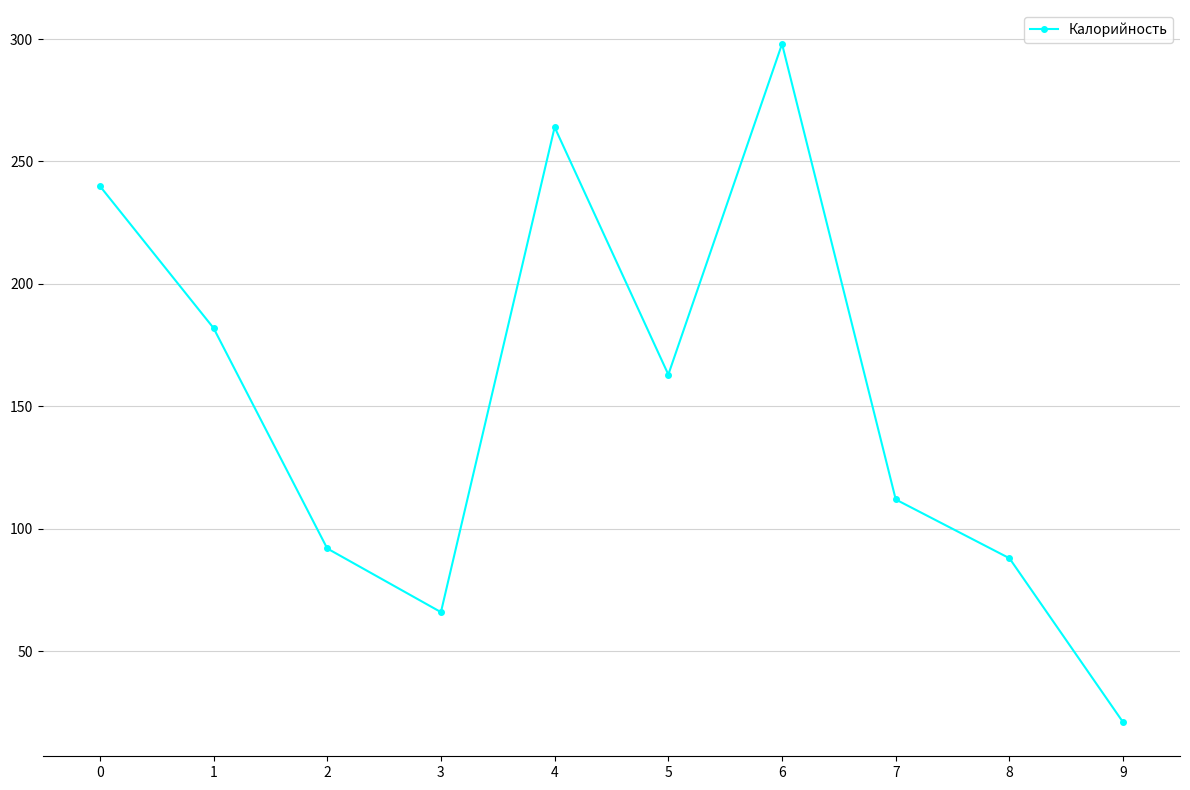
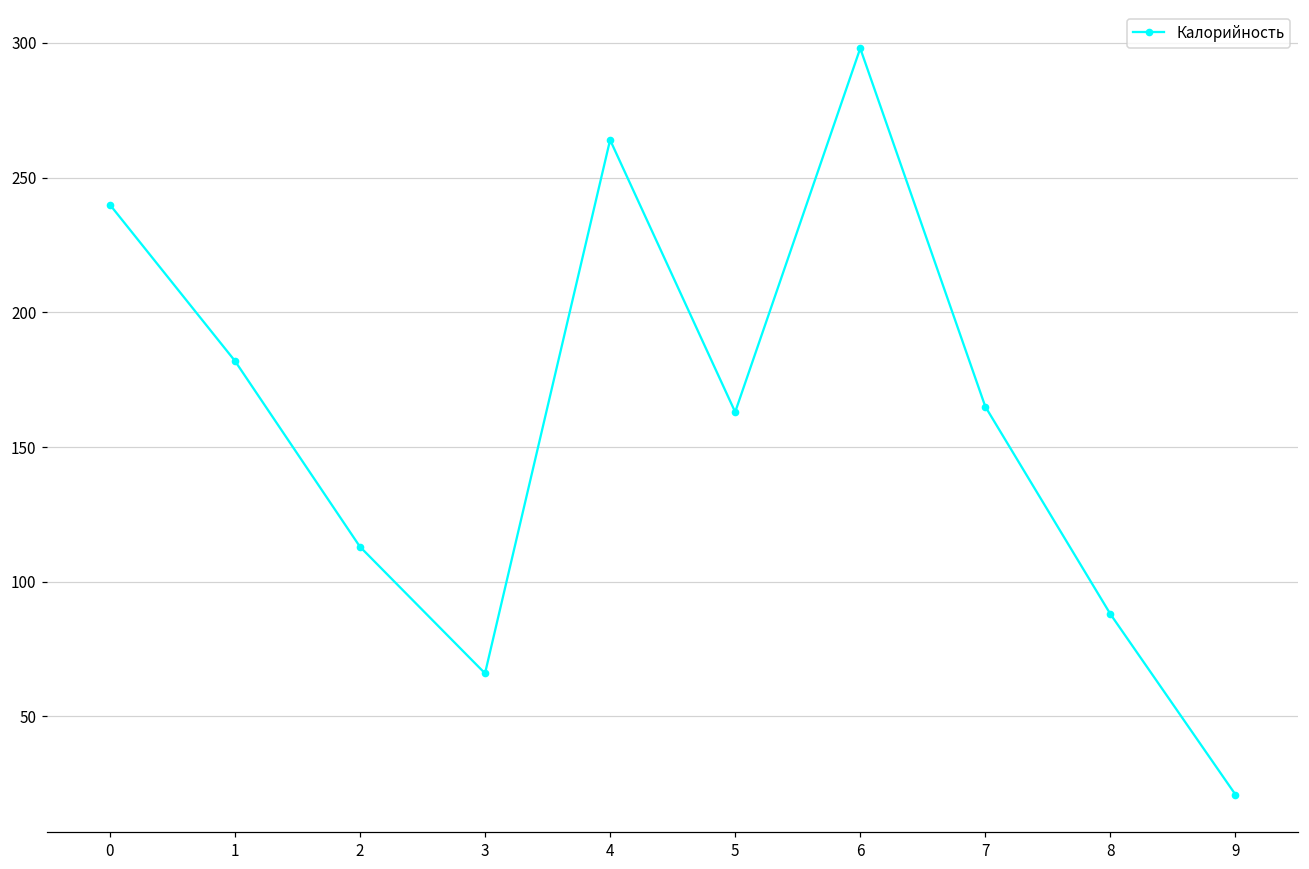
  {
    "0": 240,
    "1": 182,
-   "2": 92,
+   "2": 113,
    "3": 66,
    "4": 264,
    "5": 163,
    "6": 298,
-   "7": 112,
+   "7": 165,
    "8": 88,
    "9": 21
  }
